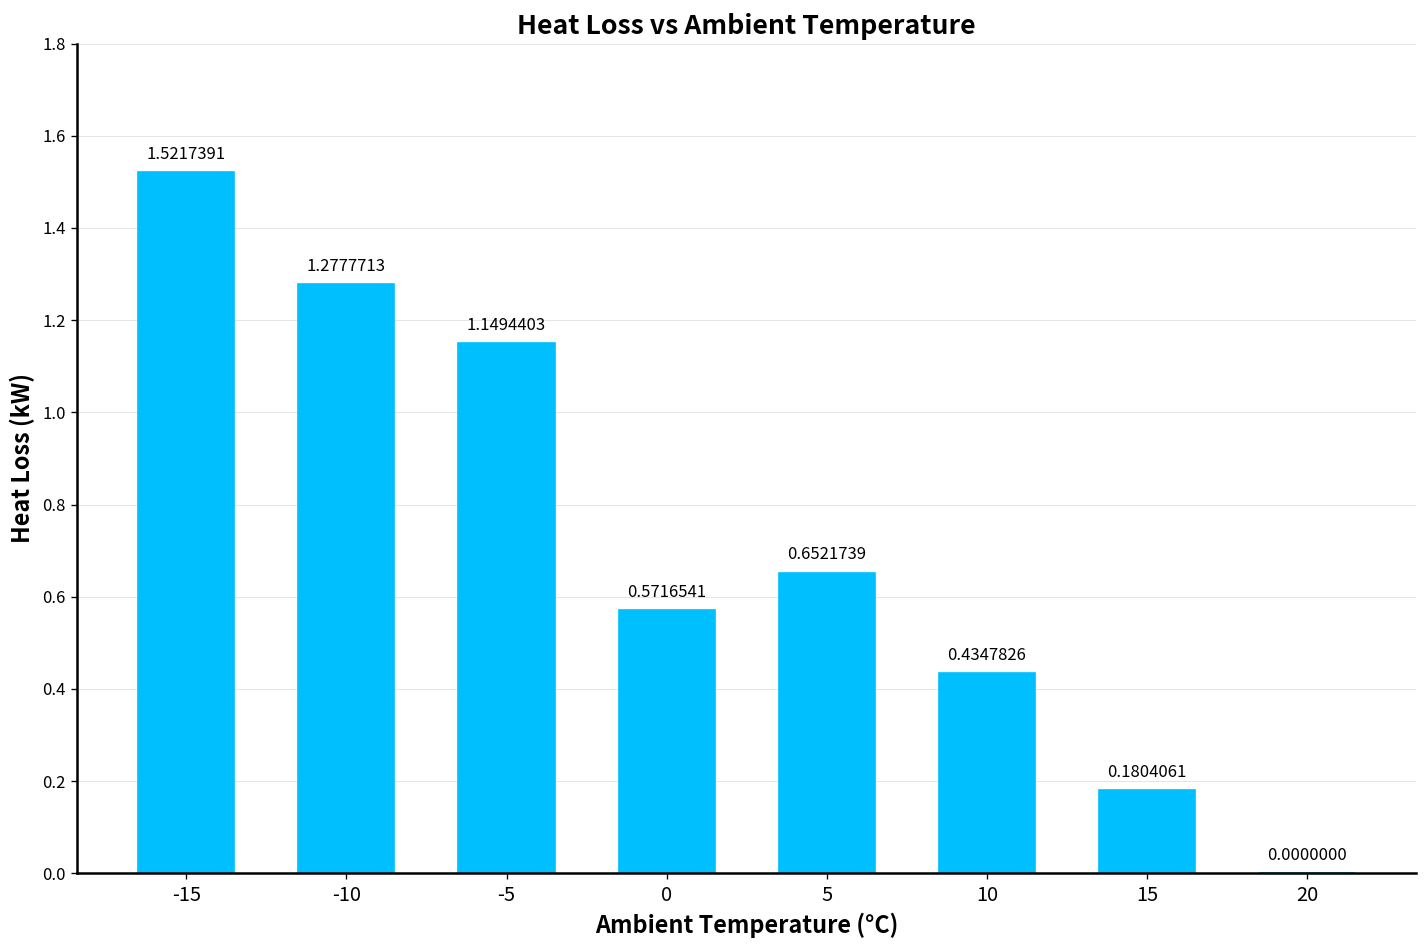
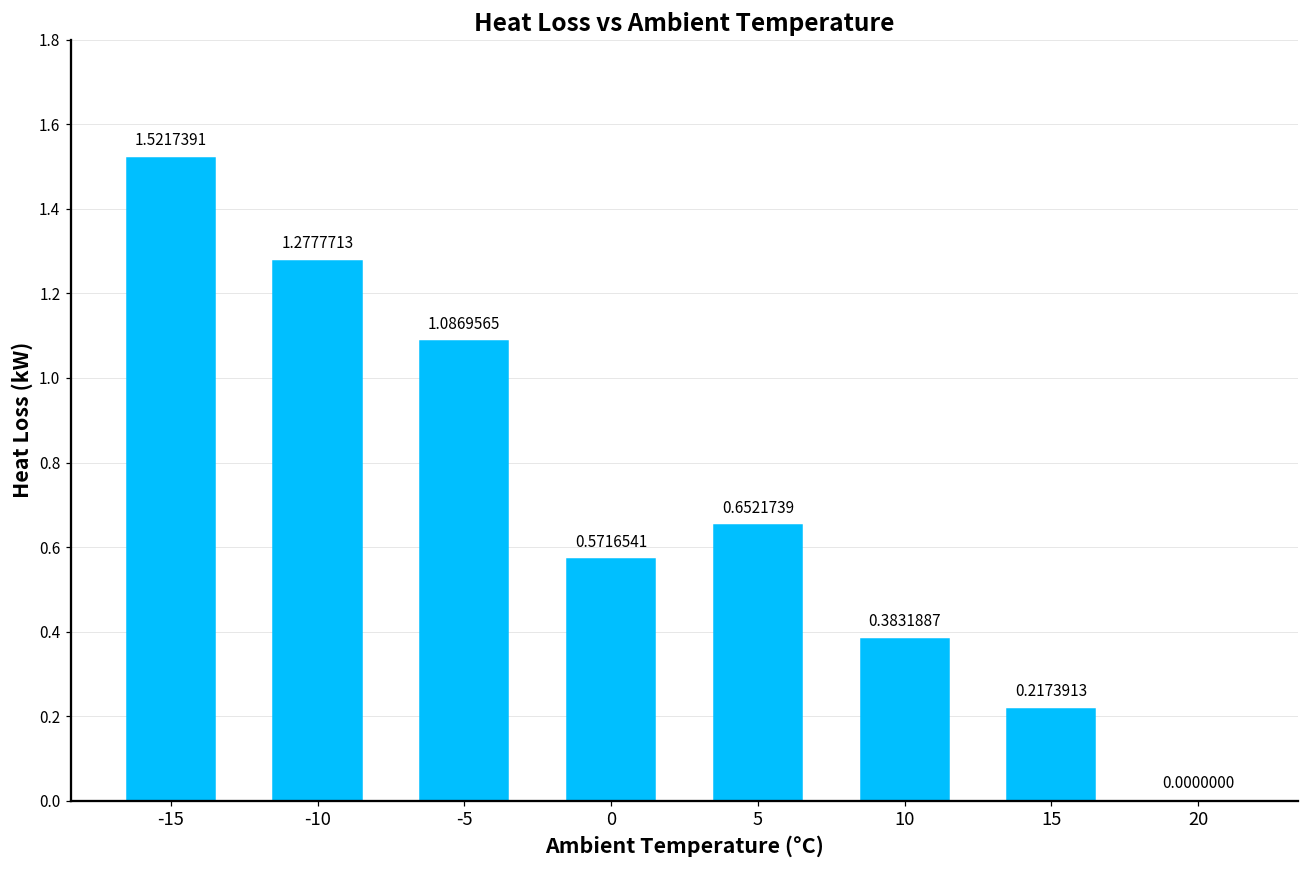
  {
    "-15": 1.5217391,
    "-10": 1.2777713,
-   "-5": 1.1494403,
+   "-5": 1.0869565,
    "0": 0.5716541,
    "5": 0.6521739,
-   "10": 0.4347826,
-   "15": 0.1804061,
+   "10": 0.3831887,
+   "15": 0.2173913,
    "20": 0.0000000
  }
